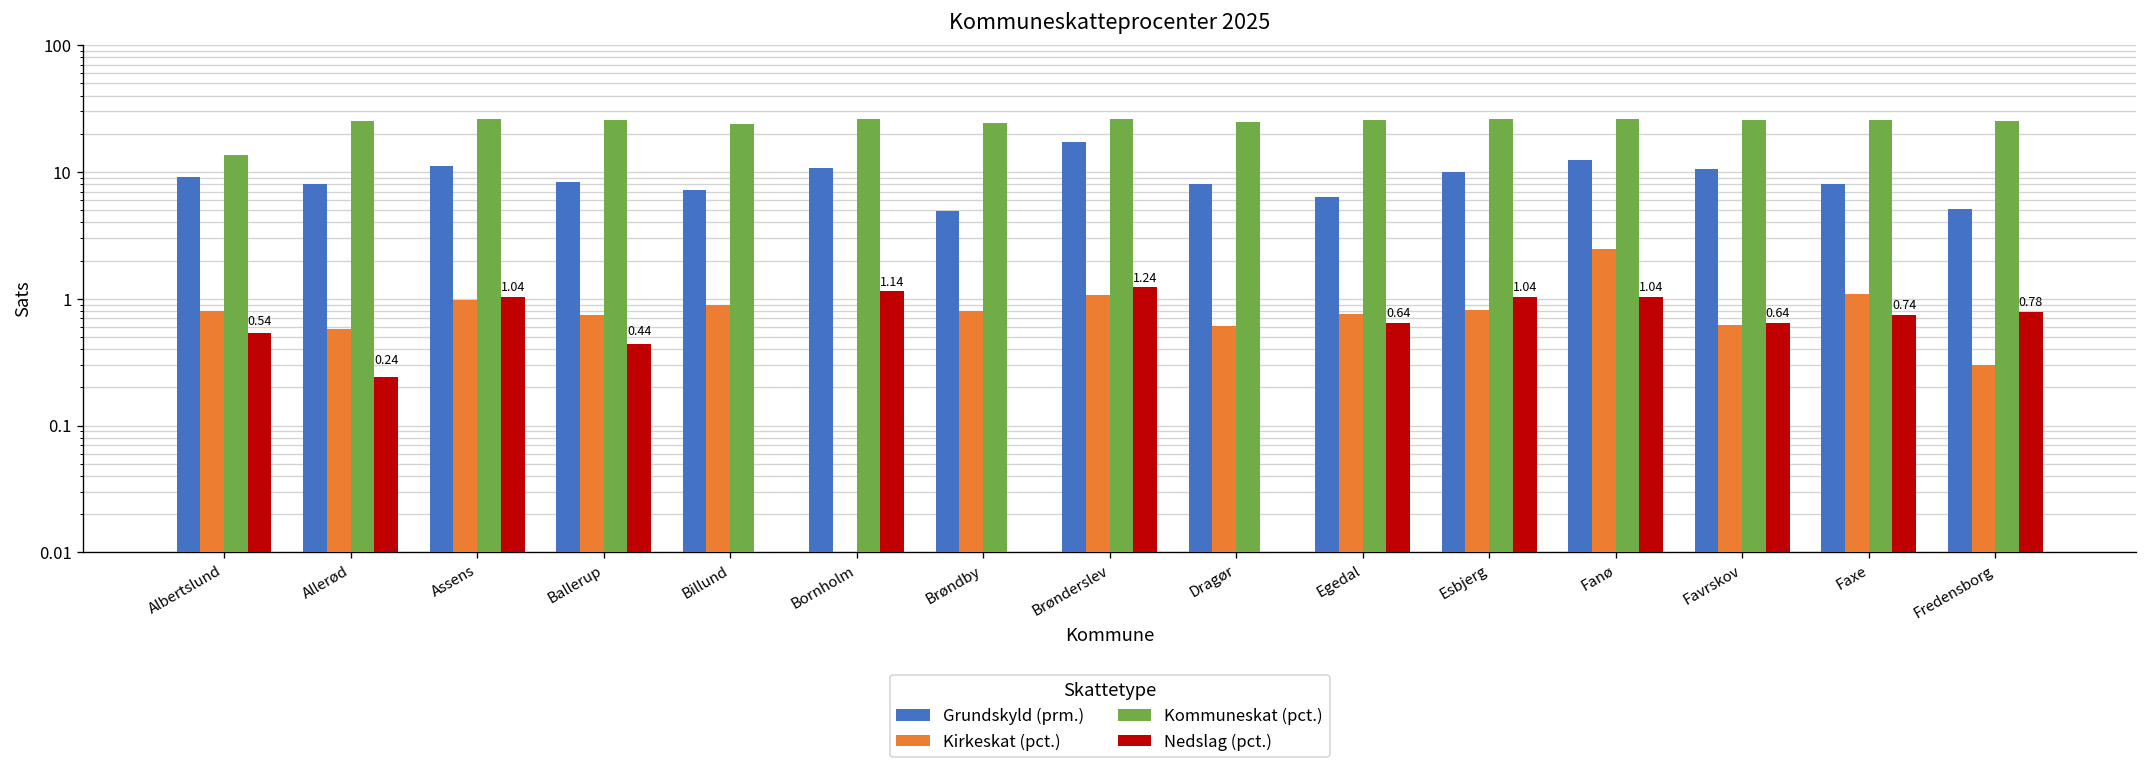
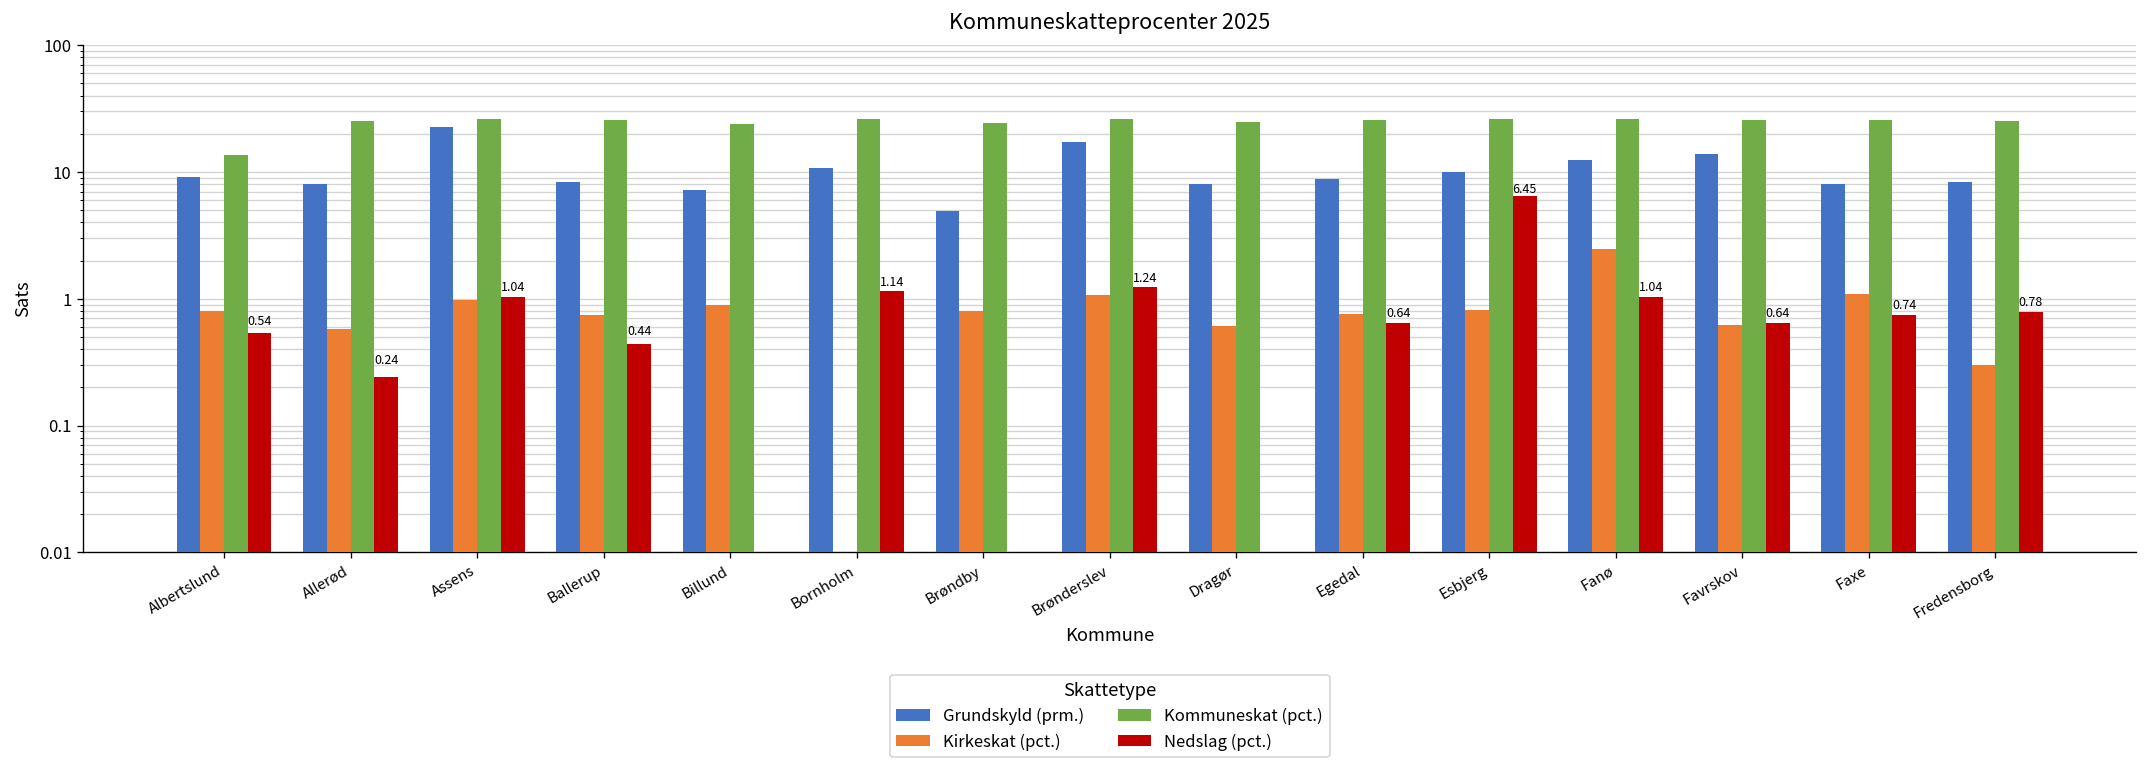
  {
    "Grundskyld (prm.)": {
      "Albertslund": 9,
      "Allerød": 8,
-     "Assens": 11,
+     "Assens": 22,
      "Ballerup": 8,
      "Billund": 7,
      "Bornholm": 11,
      "Brøndby": 5,
      "Brønderslev": 17,
      "Dragør": 8,
-     "Egedal": 6,
+     "Egedal": 9,
      "Esbjerg": 10,
      "Fanø": 13,
-     "Favrskov": 11,
+     "Favrskov": 14,
      "Faxe": 8,
-     "Fredensborg": 5
+     "Fredensborg": 8
    },
    "Kirkeskat (pct.)": {
      "Albertslund": 0.8,
      "Allerød": 0.6,
      "Assens": 1,
      "Ballerup": 0.8,
      "Billund": 0.9,
      "Brøndby": 0.8,
      "Brønderslev": 1.1,
      "Dragør": 0.6,
      "Egedal": 0.8,
      "Esbjerg": 0.8,
      "Fanø": 2.5,
      "Favrskov": 0.6,
      "Faxe": 1.1,
      "Fredensborg": 0.30
    },
    "Kommuneskat (pct.)": {
      "Albertslund": 14,
      "Allerød": 25,
      "Assens": 26,
      "Ballerup": 26,
      "Billund": 24,
      "Bornholm": 26,
      "Brøndby": 24,
      "Brønderslev": 26,
      "Dragør": 25,
      "Egedal": 26,
      "Esbjerg": 26,
      "Fanø": 26,
      "Favrskov": 26,
      "Faxe": 26,
      "Fredensborg": 25
    },
    "Nedslag (pct.)": {
      "Albertslund": 0.54,
      "Allerød": 0.24,
      "Assens": 1.04,
      "Ballerup": 0.44,
      "Bornholm": 1.14,
      "Brønderslev": 1.24,
      "Egedal": 0.64,
-     "Esbjerg": 1.04,
+     "Esbjerg": 6.45,
      "Fanø": 1.04,
      "Favrskov": 0.64,
      "Faxe": 0.74,
      "Fredensborg": 0.78
    }
  }
